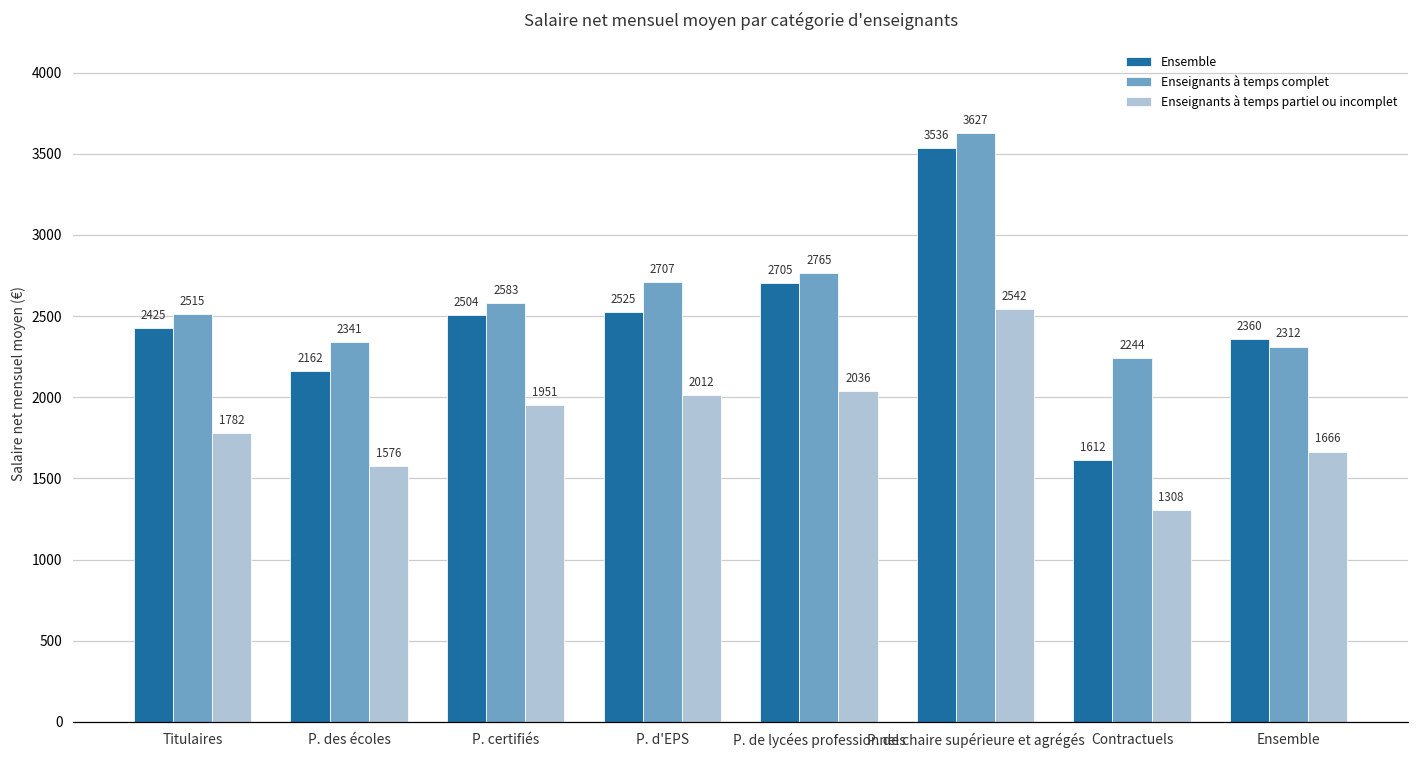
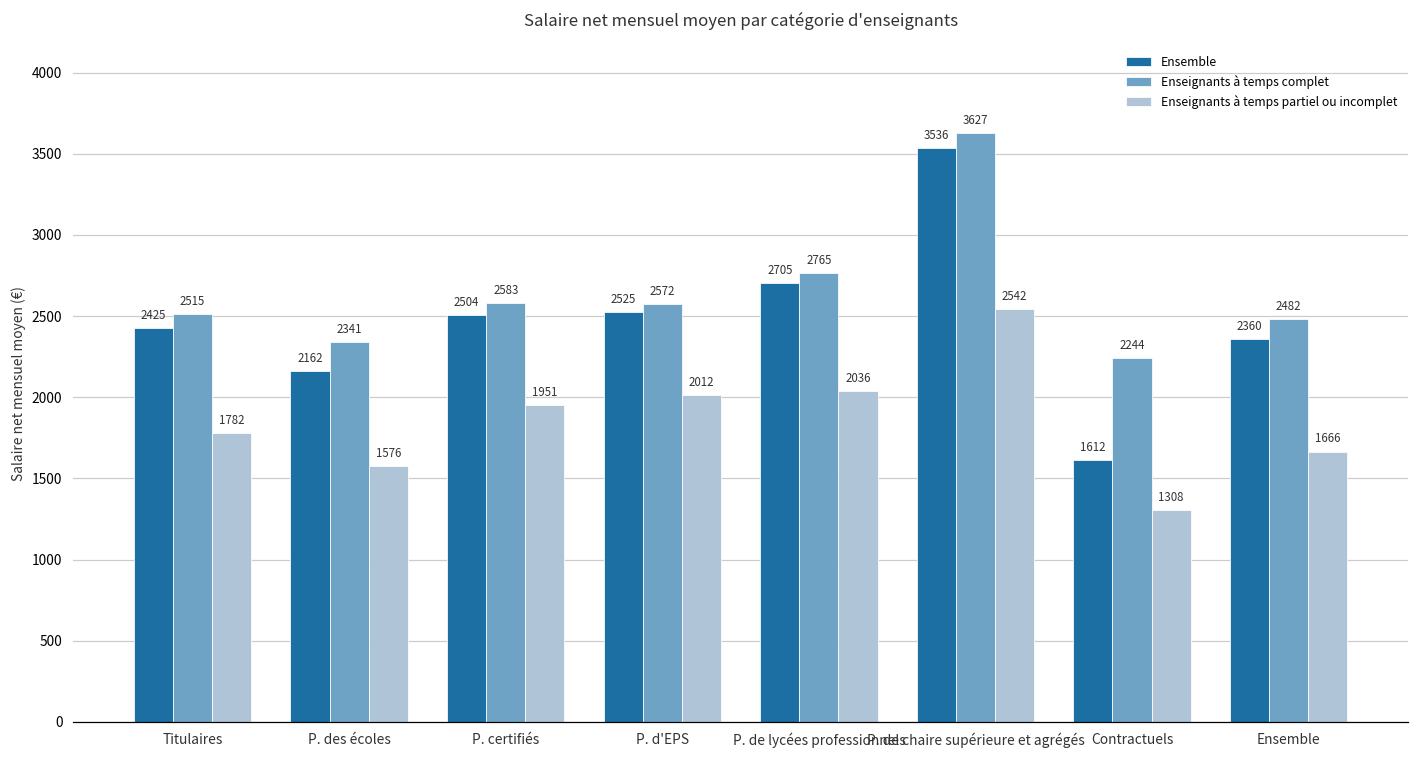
  {
    "Enseignants à temps complet": {
      "Titulaires": 2515,
      "P. des écoles": 2341,
      "P. certifiés": 2583,
-     "P. d'EPS": 2707,
+     "P. d'EPS": 2572,
      "Contractuels": 2244,
-     "Ensemble": 2312
+     "Ensemble": 2482
    }
  }
